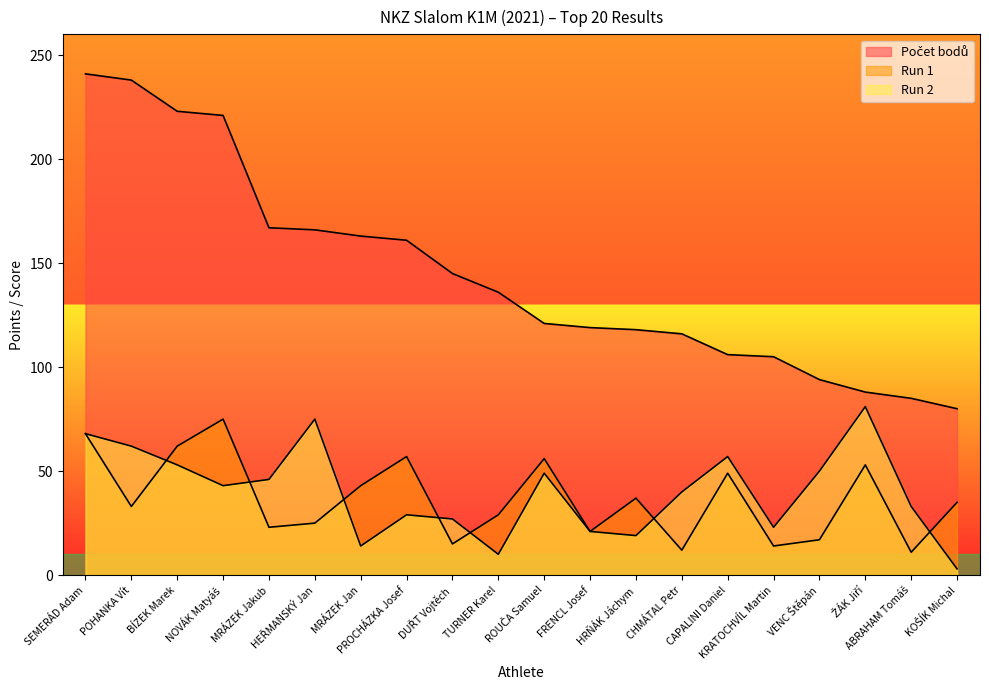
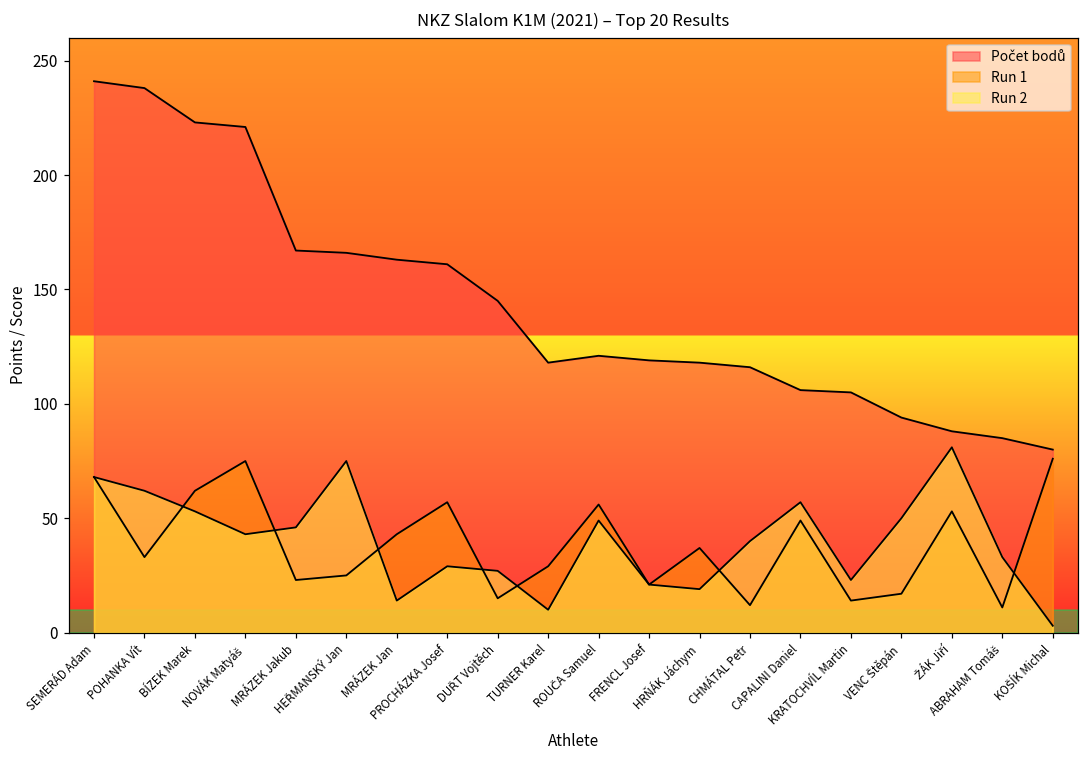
  {
    "Počet bodů": {
      "SEMERÁD Adam": 241,
      "POHANKA Vít": 238,
      "BÍZEK Marek": 223,
      "NOVÁK Matyáš": 221,
      "MRÁZEK Jakub": 167,
      "HEŘMANSKÝ Jan": 166,
      "MRÁZEK Jan": 163,
      "PROCHÁZKA Josef": 161,
      "DUŘT Vojtěch": 145,
-     "TURNER Karel": 136,
+     "TURNER Karel": 118,
      "ROUČA Samuel": 121,
      "FRENCL Josef": 119,
      "HRŇÁK Jáchym": 118,
      "CHMÁTAL Petr": 116,
      "CAPALINI Daniel": 106,
      "KRATOCHVÍL Martin": 105,
      "VENC Štěpán": 94,
      "ŽÁK Jiří": 88,
      "ABRAHAM Tomáš": 85,
      "KOŠÍK Michal": 80
    },
    "Run 1": {
      "POHANKA Vít": 33,
      "BÍZEK Marek": 62,
      "NOVÁK Matyáš": 75,
      "MRÁZEK Jakub": 23,
      "HEŘMANSKÝ Jan": 25,
      "MRÁZEK Jan": 43,
      "PROCHÁZKA Josef": 57,
      "DUŘT Vojtěch": 15,
      "TURNER Karel": 29,
      "ROUČA Samuel": 56,
      "HRŇÁK Jáchym": 37,
      "CHMÁTAL Petr": 12,
      "CAPALINI Daniel": 49,
      "KRATOCHVÍL Martin": 14,
      "VENC Štěpán": 17,
      "ŽÁK Jiří": 53,
      "ABRAHAM Tomáš": 11,
-     "KOŠÍK Michal": 35
+     "KOŠÍK Michal": 76
    },
    "Run 2": {
      "POHANKA Vít": 62,
      "BÍZEK Marek": 53,
      "NOVÁK Matyáš": 43,
      "MRÁZEK Jakub": 46,
      "HEŘMANSKÝ Jan": 75,
      "MRÁZEK Jan": 14,
      "PROCHÁZKA Josef": 29,
      "DUŘT Vojtěch": 27,
      "TURNER Karel": 10,
      "ROUČA Samuel": 49,
      "HRŇÁK Jáchym": 19,
      "CHMÁTAL Petr": 40,
      "CAPALINI Daniel": 57,
      "KRATOCHVÍL Martin": 23,
      "VENC Štěpán": 50,
      "ŽÁK Jiří": 81,
      "ABRAHAM Tomáš": 33,
      "KOŠÍK Michal": 3
    }
  }
